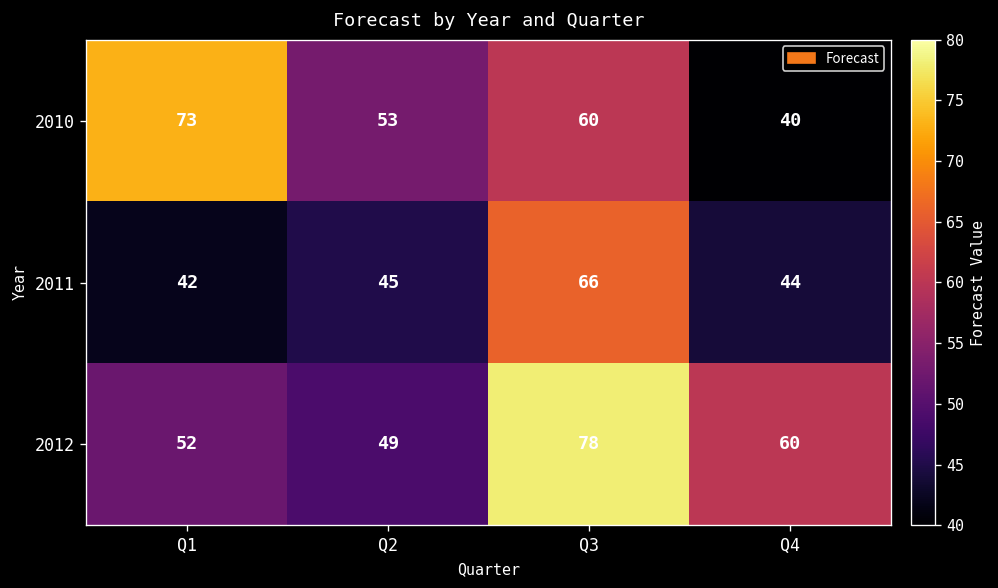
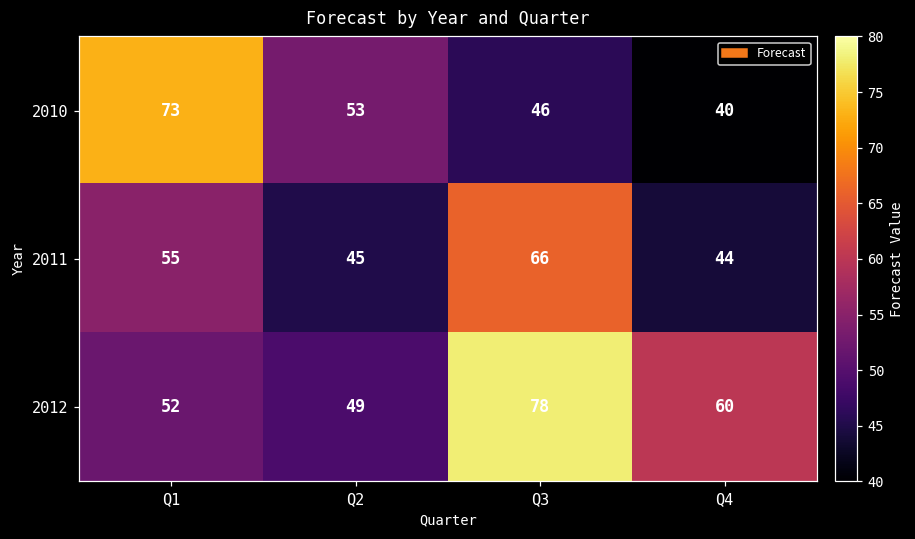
  {
    "2010": {
      "Q1": 73,
      "Q2": 53,
-     "Q3": 60,
+     "Q3": 46,
      "Q4": 40
    },
    "2011": {
-     "Q1": 42,
+     "Q1": 55,
      "Q2": 45,
      "Q3": 66,
      "Q4": 44
    },
    "2012": {
      "Q1": 52,
      "Q2": 49,
      "Q3": 78,
      "Q4": 60
    }
  }
